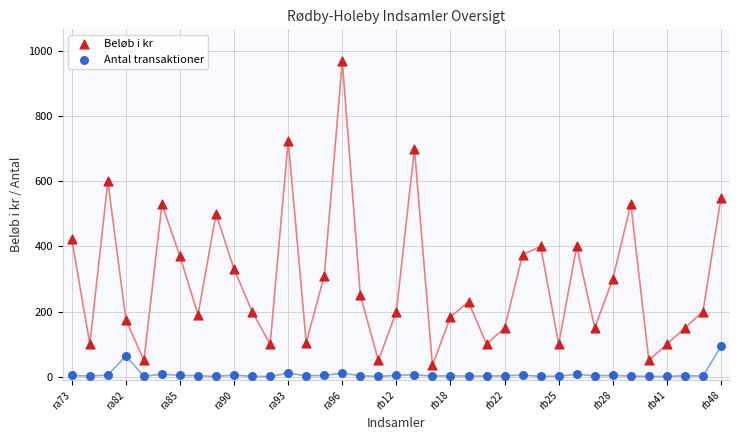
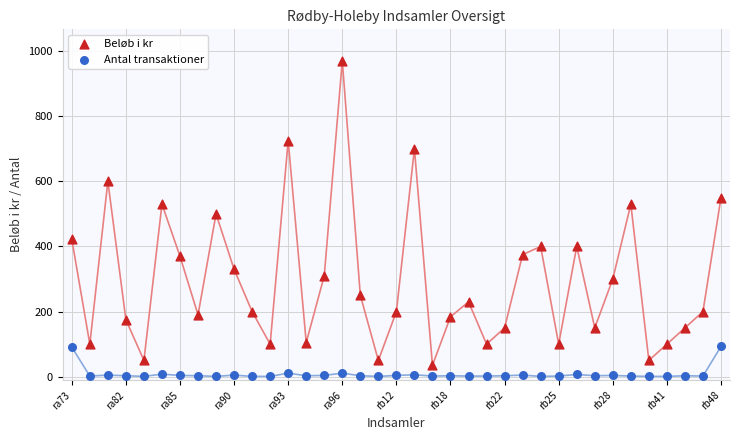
  {
    "Beløb i kr": {
      "ra73": 420,
      "ra82": 180,
      "ra85": 370,
      "ra90": 330,
      "ra93": 730,
      "ra96": 970,
      "rb12": 200,
      "rb18": 180,
      "rb22": 150,
      "rb25": 100,
      "rb28": 300,
      "rb41": 100,
      "rb48": 550
    },
    "Antal transaktioner": {
-     "ra73": 0,
-     "ra82": 60,
+     "ra73": 90,
+     "ra82": 0,
      "ra85": 0,
      "ra90": 10,
      "ra93": 10,
      "ra96": 10,
      "rb12": 0,
      "rb18": 0,
      "rb22": 0,
      "rb25": 0,
      "rb28": 0,
      "rb41": 0,
      "rb48": 90
    }
  }
